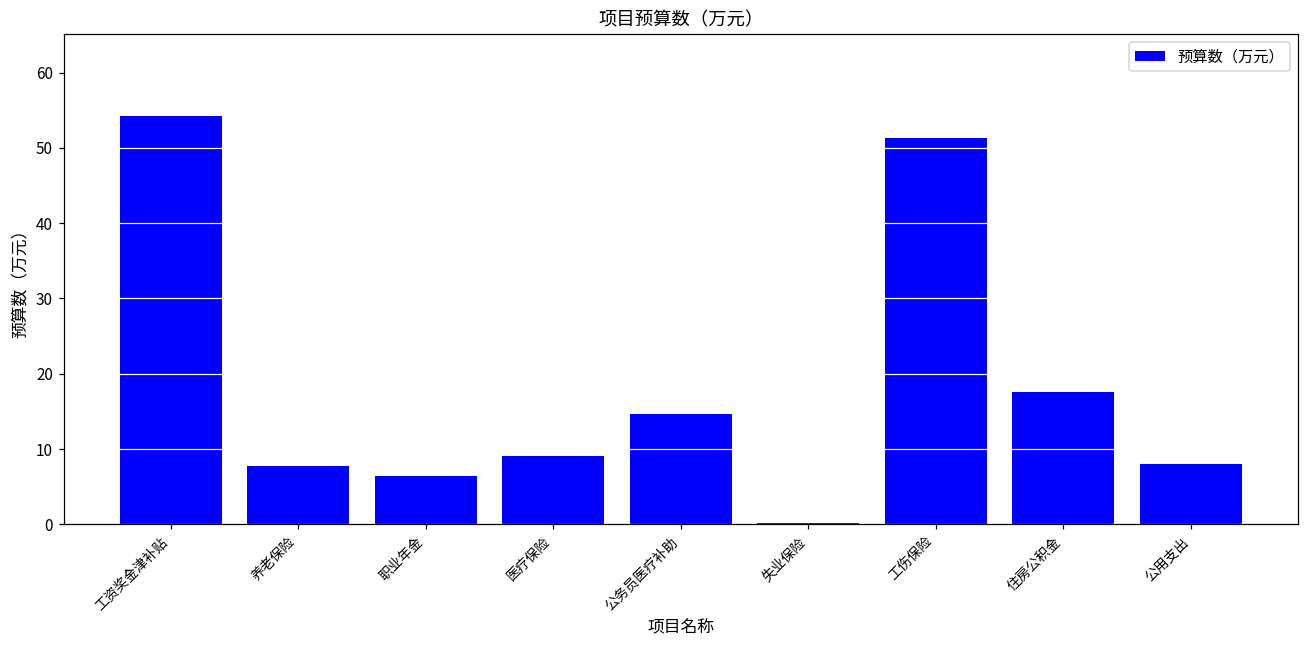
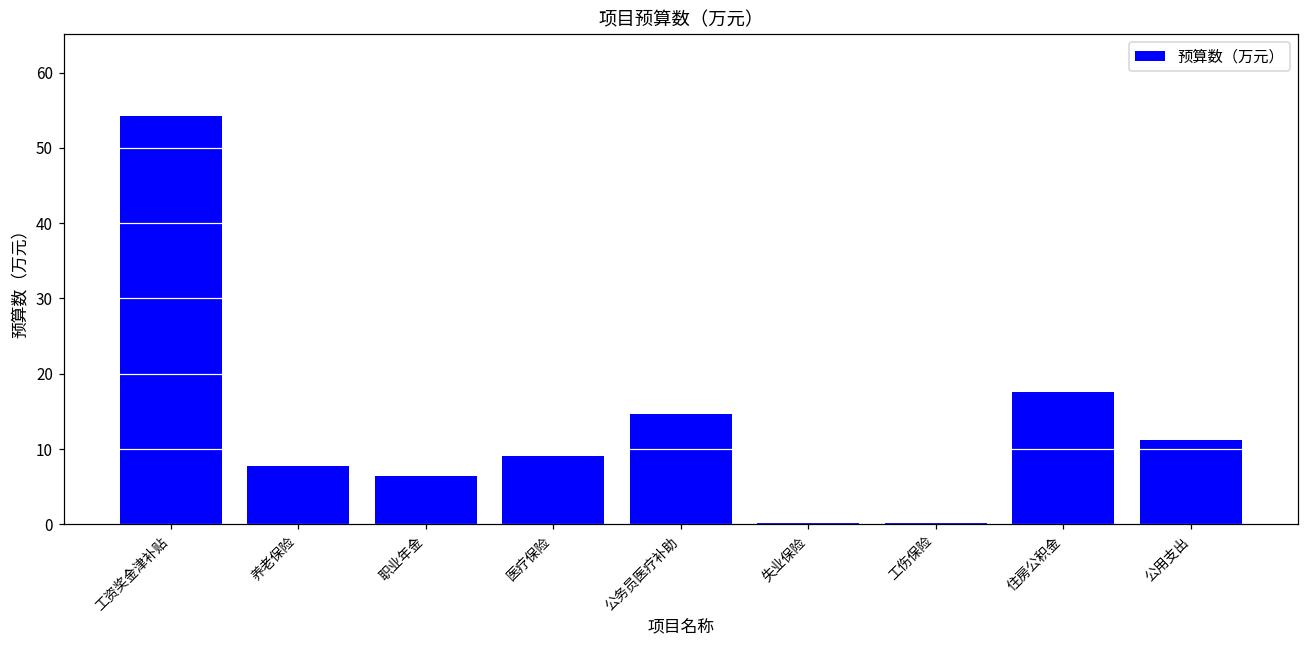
  {
    "工资奖金津补贴": 54,
    "养老保险": 8,
    "职业年金": 6,
    "医疗保险": 9,
    "公务员医疗补助": 15,
-   "工伤保险": 51,
+   "工伤保险": 0,
    "住房公积金": 18,
-   "公用支出": 8
+   "公用支出": 11
  }
